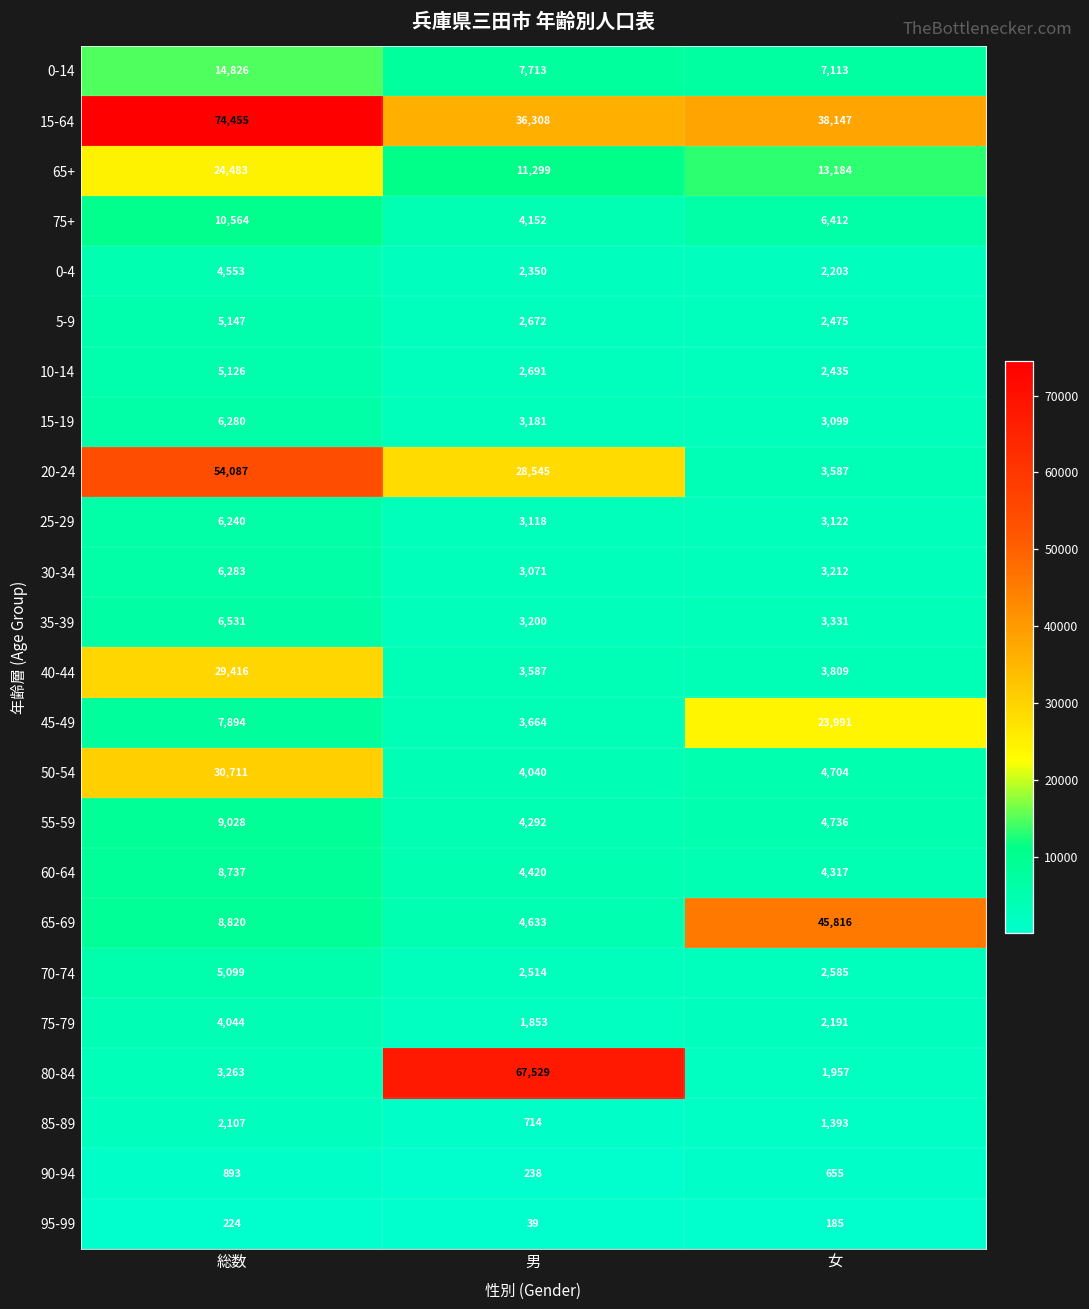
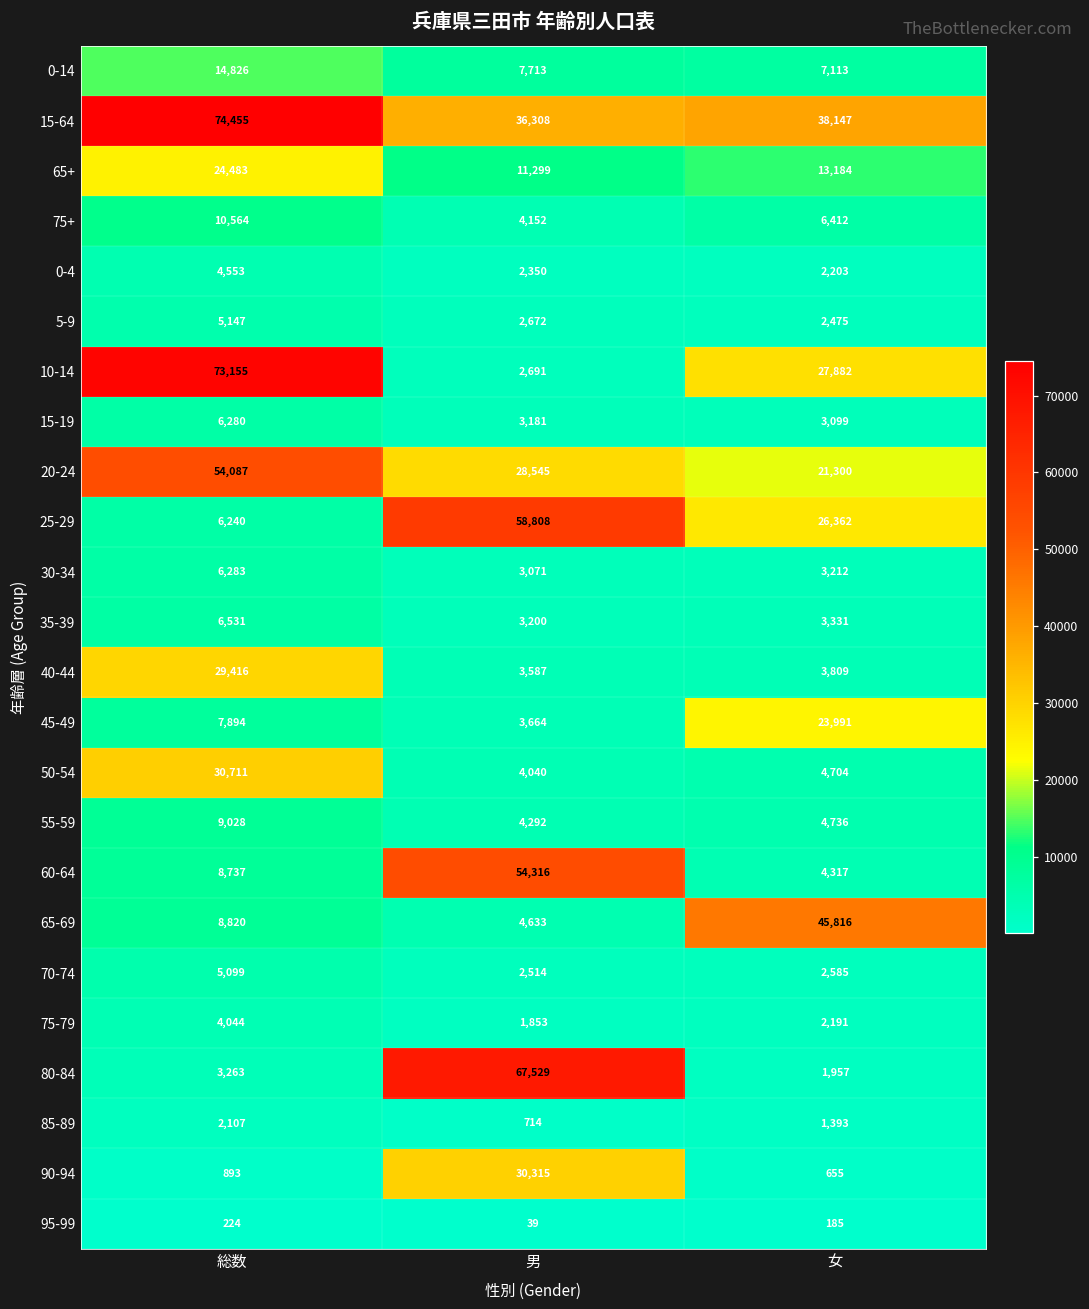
  {
    "0-14": {
      "総数": "14,826",
      "男": "7,713",
      "女": "7,113"
    },
    "15-64": {
      "総数": "74,455",
      "男": "36,308",
      "女": "38,147"
    },
    "65+": {
      "総数": "24,483",
      "男": "11,299",
      "女": "13,184"
    },
    "75+": {
      "総数": "10,564",
      "男": "4,152",
      "女": "6,412"
    },
    "0-4": {
      "総数": "4,553",
      "男": "2,350",
      "女": "2,203"
    },
    "5-9": {
      "総数": "5,147",
      "男": "2,672",
      "女": "2,475"
    },
    "10-14": {
-     "総数": "5,126",
+     "総数": "73,155",
      "男": "2,691",
-     "女": "2,435"
+     "女": "27,882"
    },
    "15-19": {
      "総数": "6,280",
      "男": "3,181",
      "女": "3,099"
    },
    "20-24": {
      "総数": "54,087",
      "男": "28,545",
-     "女": "3,587"
+     "女": "21,300"
    },
    "25-29": {
      "総数": "6,240",
-     "男": "3,118",
-     "女": "3,122"
+     "男": "58,808",
+     "女": "26,362"
    },
    "30-34": {
      "総数": "6,283",
      "男": "3,071",
      "女": "3,212"
    },
    "35-39": {
      "総数": "6,531",
      "男": "3,200",
      "女": "3,331"
    },
    "40-44": {
      "総数": "29,416",
      "男": "3,587",
      "女": "3,809"
    },
    "45-49": {
      "総数": "7,894",
      "男": "3,664",
      "女": "23,991"
    },
    "50-54": {
      "総数": "30,711",
      "男": "4,040",
      "女": "4,704"
    },
    "55-59": {
      "総数": "9,028",
      "男": "4,292",
      "女": "4,736"
    },
    "60-64": {
      "総数": "8,737",
-     "男": "4,420",
+     "男": "54,316",
      "女": "4,317"
    },
    "65-69": {
      "総数": "8,820",
      "男": "4,633",
      "女": "45,816"
    },
    "70-74": {
      "総数": "5,099",
      "男": "2,514",
      "女": "2,585"
    },
    "75-79": {
      "総数": "4,044",
      "男": "1,853",
      "女": "2,191"
    },
    "80-84": {
      "総数": "3,263",
      "男": "67,529",
      "女": "1,957"
    },
    "85-89": {
      "総数": "2,107",
      "男": "714",
      "女": "1,393"
    },
    "90-94": {
      "総数": "893",
-     "男": "238",
+     "男": "30,315",
      "女": "655"
    },
    "95-99": {
      "総数": "224",
      "男": "39",
      "女": "185"
    }
  }
